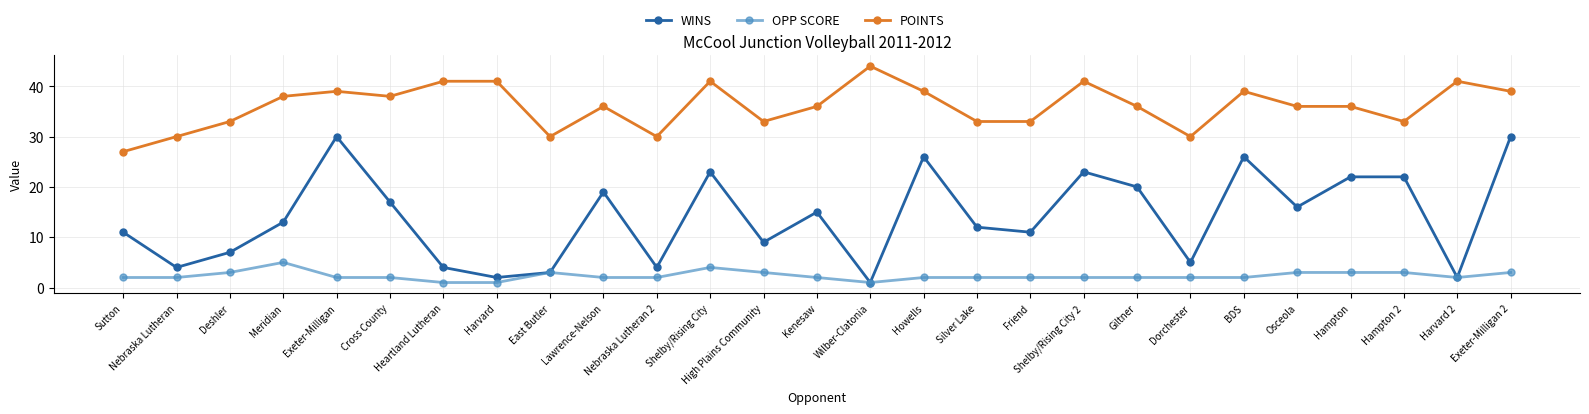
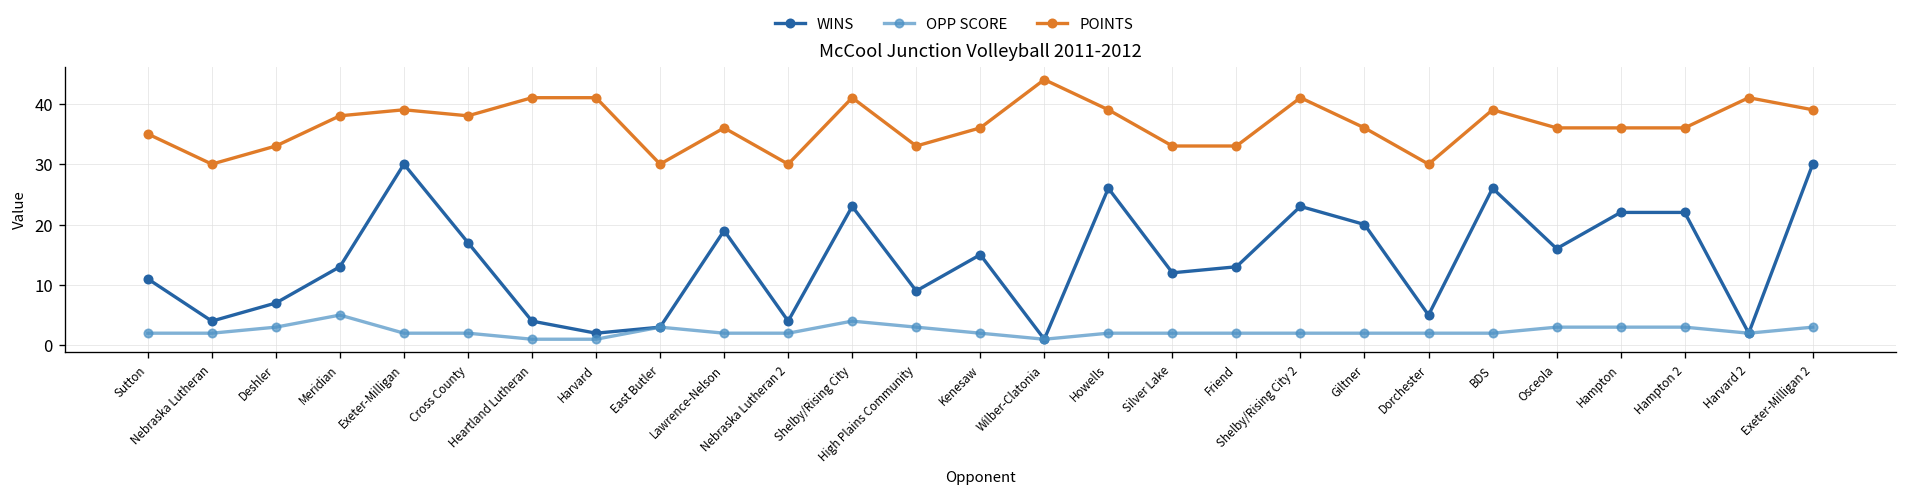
  {
    "WINS": {
      "Sutton": 11,
      "Nebraska Lutheran": 4,
      "Deshler": 7,
      "Meridian": 13,
      "Exeter-Milligan": 30,
      "Cross County": 17,
      "Heartland Lutheran": 4,
      "Harvard": 2,
      "Lawrence-Nelson": 19,
      "Nebraska Lutheran 2": 4,
      "Shelby/Rising City": 23,
      "High Plains Community": 9,
      "Kenesaw": 15,
      "Howells": 26,
      "Silver Lake": 12,
-     "Friend": 11,
+     "Friend": 13,
      "Shelby/Rising City 2": 23,
      "Giltner": 20,
      "Dorchester": 5,
      "BDS": 26,
      "Osceola": 16,
      "Hampton": 22,
      "Hampton 2": 22,
      "Exeter-Milligan 2": 30
    },
    "OPP SCORE": {
      "Sutton": 2,
      "Nebraska Lutheran": 2,
      "Deshler": 3,
      "Meridian": 5,
      "Exeter-Milligan": 2,
      "Cross County": 2,
      "Heartland Lutheran": 1,
      "Harvard": 1,
      "Lawrence-Nelson": 2,
      "Nebraska Lutheran 2": 2,
      "Shelby/Rising City": 4,
      "High Plains Community": 3,
      "Kenesaw": 2,
      "Howells": 2,
      "Silver Lake": 2,
      "Friend": 2,
      "Shelby/Rising City 2": 2,
      "Giltner": 2,
      "Dorchester": 2,
      "BDS": 2,
      "Osceola": 3,
      "Hampton": 3,
      "Hampton 2": 3,
      "Exeter-Milligan 2": 3
    },
    "POINTS": {
-     "Sutton": 27,
+     "Sutton": 35,
      "Nebraska Lutheran": 30,
      "Deshler": 33,
      "Meridian": 38,
      "Exeter-Milligan": 39,
      "Cross County": 38,
      "Heartland Lutheran": 41,
      "Harvard": 41,
      "East Butler": 30,
      "Lawrence-Nelson": 36,
      "Nebraska Lutheran 2": 30,
      "Shelby/Rising City": 41,
      "High Plains Community": 33,
      "Kenesaw": 36,
      "Wilber-Clatonia": 44,
      "Howells": 39,
      "Silver Lake": 33,
      "Friend": 33,
      "Shelby/Rising City 2": 41,
      "Giltner": 36,
      "Dorchester": 30,
      "BDS": 39,
      "Osceola": 36,
      "Hampton": 36,
-     "Hampton 2": 33,
+     "Hampton 2": 36,
      "Harvard 2": 41,
      "Exeter-Milligan 2": 39
    }
  }
